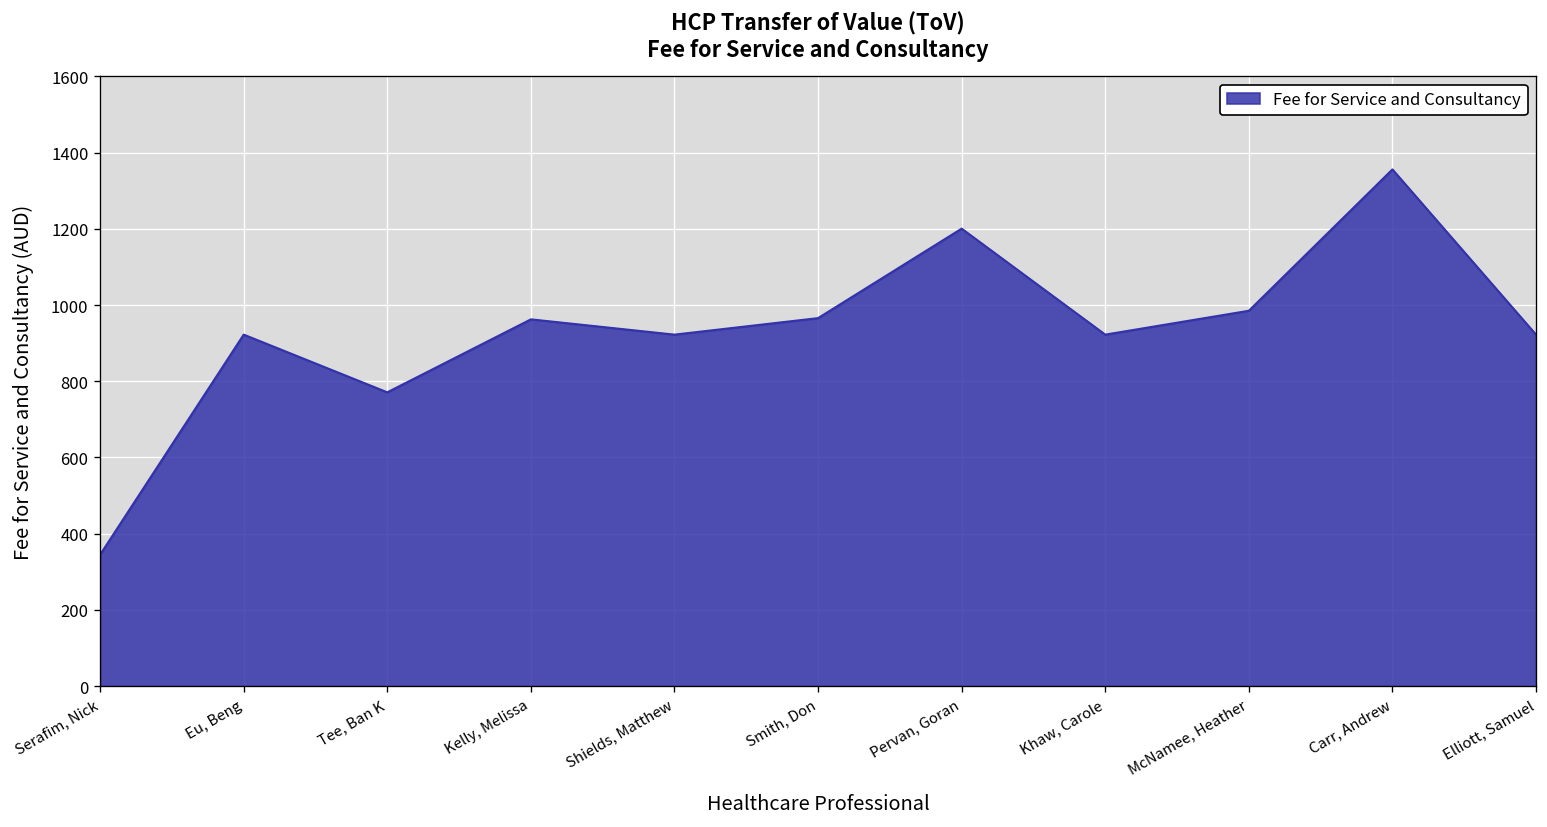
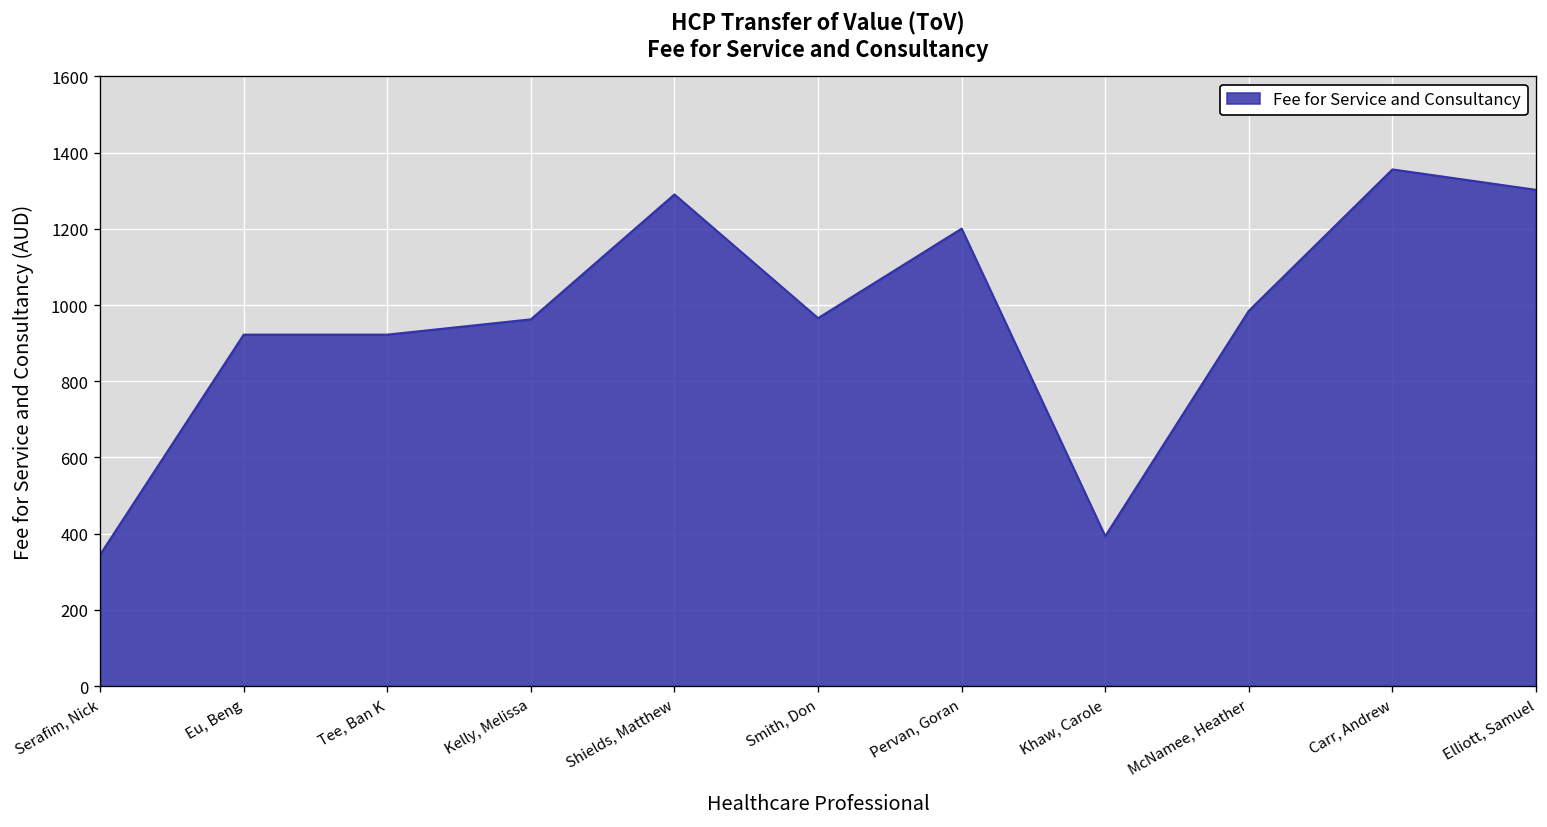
  {
    "Serafim, Nick": 350,
    "Eu, Beng": 920,
-   "Tee, Ban K": 770,
+   "Tee, Ban K": 920,
    "Kelly, Melissa": 960,
-   "Shields, Matthew": 920,
+   "Shields, Matthew": 1290,
    "Smith, Don": 970,
    "Pervan, Goran": 1200,
-   "Khaw, Carole": 920,
+   "Khaw, Carole": 390,
    "McNamee, Heather": 990,
    "Carr, Andrew": 1360,
-   "Elliott, Samuel": 920
+   "Elliott, Samuel": 1300
  }
